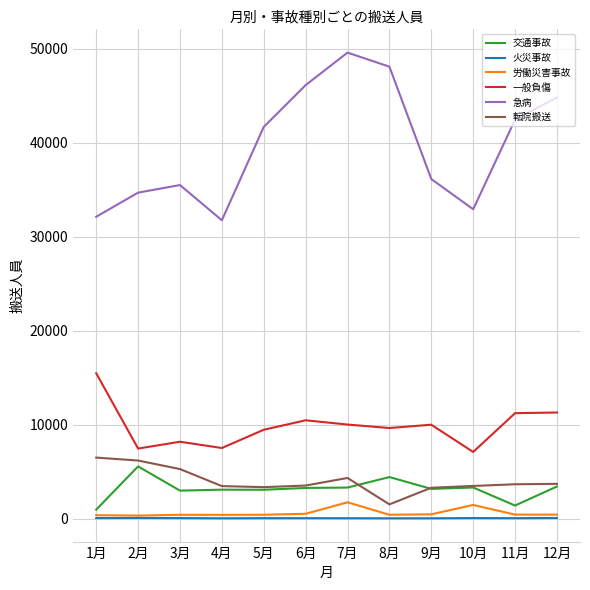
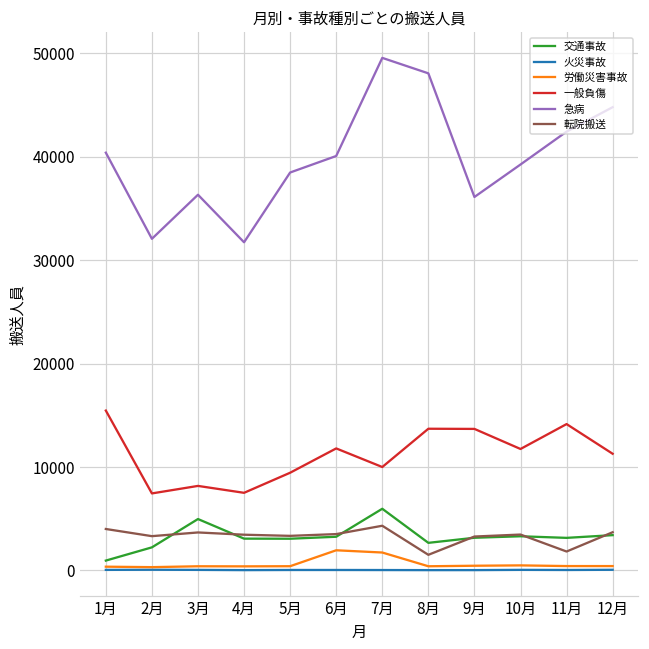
  {
    "交通事故": {
      "1月": 1000,
-     "2月": 6000,
-     "3月": 3000,
+     "2月": 2000,
+     "3月": 5000,
      "4月": 3000,
      "5月": 3000,
-     "7月": 3000,
-     "8月": 4000,
-     "11月": 1000,
+     "7月": 6000,
+     "8月": 3000,
+     "11月": 3000,
      "12月": 3000
    },
    "火災事故": {
      "1月": 0,
      "3月": 0,
      "4月": 0,
      "5月": 0,
      "6月": 0,
      "7月": 0,
      "8月": 0,
      "9月": 0,
      "10月": 0,
      "11月": 0,
      "12月": 0
    },
    "労働災害事故": {
      "1月": 0,
      "3月": 0,
      "4月": 0,
      "5月": 0,
-     "6月": 1000,
+     "6月": 2000,
      "7月": 2000,
      "8月": 0,
      "9月": 0,
-     "10月": 1000,
+     "10月": 0,
      "11月": 0,
      "12月": 0
    },
    "一般負傷": {
      "1月": 15000,
      "2月": 7000,
      "3月": 8000,
      "4月": 8000,
      "5月": 9000,
-     "6月": 10000,
+     "6月": 12000,
      "7月": 10000,
-     "8月": 10000,
-     "9月": 10000,
-     "10月": 7000,
-     "11月": 11000,
+     "8月": 14000,
+     "9月": 14000,
+     "10月": 12000,
+     "11月": 14000,
      "12月": 11000
    },
    "急病": {
-     "1月": 32000,
-     "2月": 35000,
-     "3月": 35000,
+     "1月": 40000,
+     "2月": 32000,
+     "3月": 36000,
      "4月": 32000,
-     "5月": 42000,
-     "6月": 46000,
+     "5月": 38000,
+     "6月": 40000,
      "7月": 50000,
      "8月": 48000,
      "9月": 36000,
-     "10月": 33000
+     "10月": 39000
    },
    "転院搬送": {
-     "1月": 6000,
-     "2月": 6000,
-     "3月": 5000,
+     "1月": 4000,
+     "2月": 3000,
+     "3月": 4000,
      "4月": 3000,
      "5月": 3000,
      "7月": 4000,
      "8月": 2000,
-     "11月": 4000,
+     "11月": 2000,
      "12月": 4000
    }
  }
